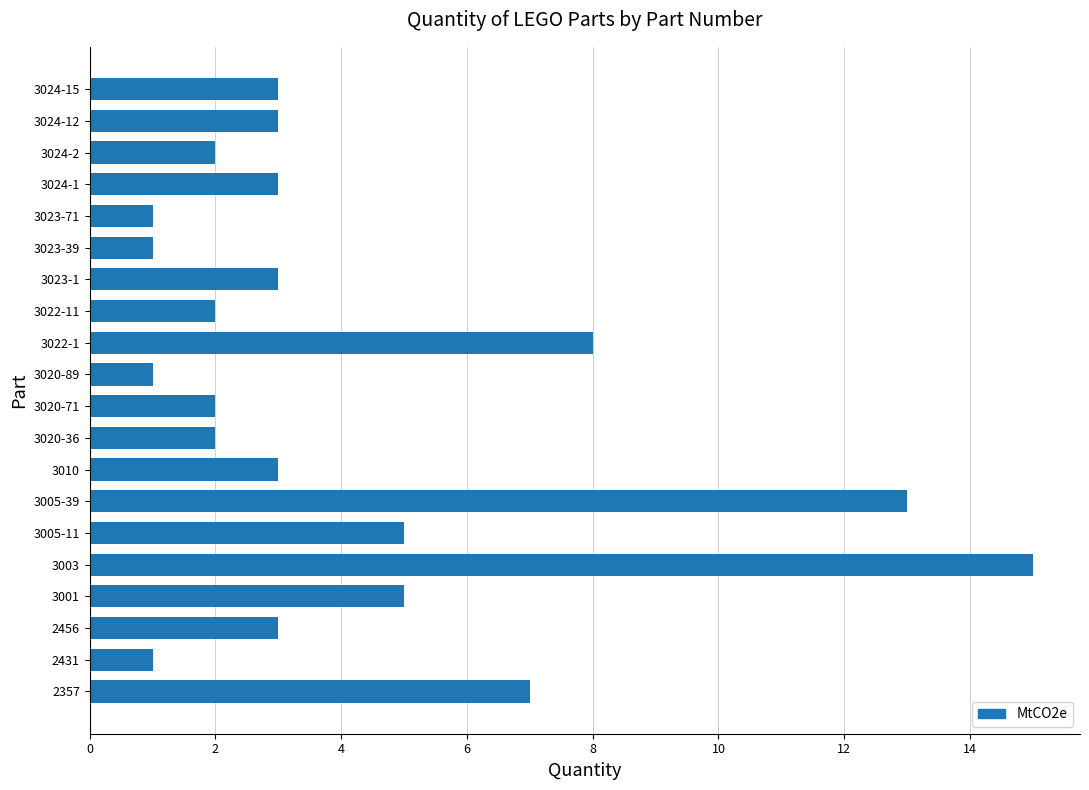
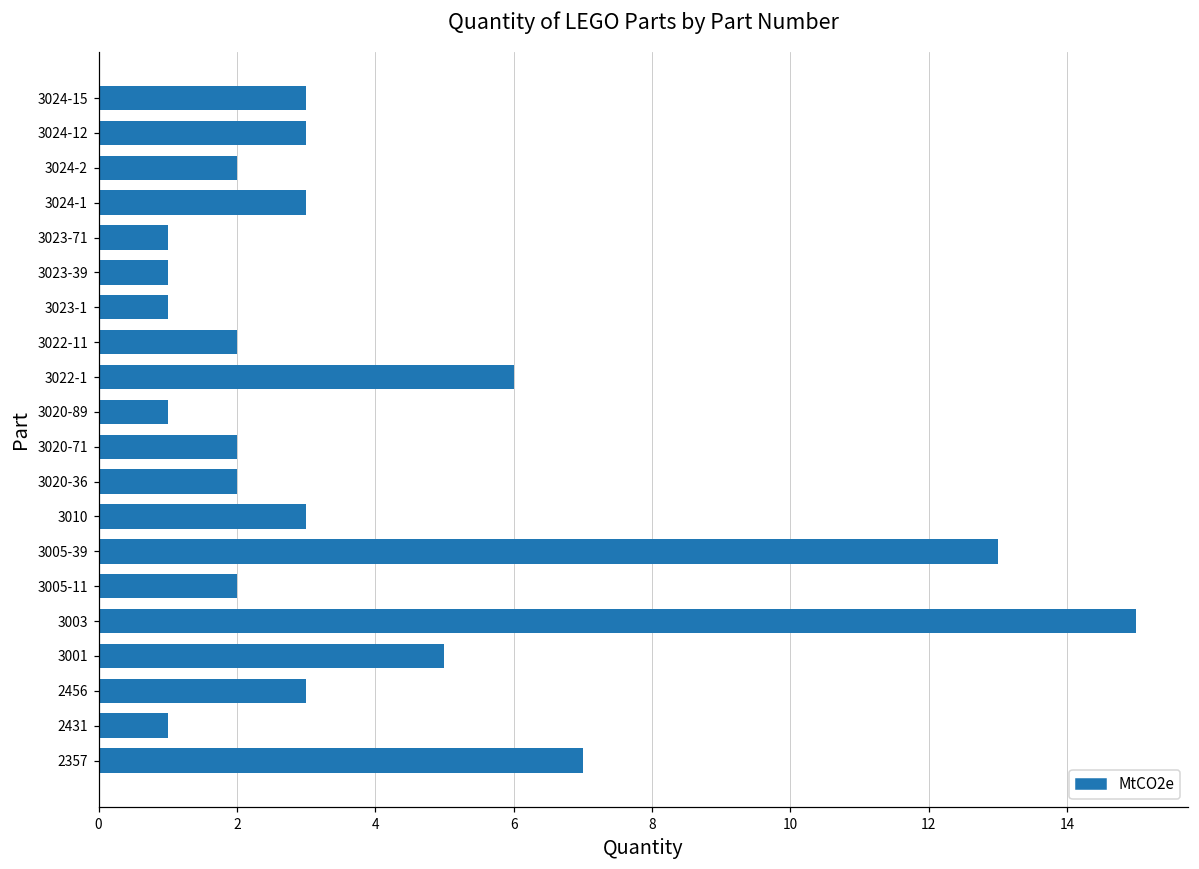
  {
    "3024-15": 3,
    "3024-12": 3,
    "3024-2": 2,
    "3024-1": 3,
    "3023-71": 1,
    "3023-39": 1,
-   "3023-1": 3,
+   "3023-1": 1,
    "3022-11": 2,
-   "3022-1": 8,
+   "3022-1": 6,
    "3020-89": 1,
    "3020-71": 2,
    "3020-36": 2,
    "3010": 3,
    "3005-39": 13,
-   "3005-11": 5,
+   "3005-11": 2,
    "3003": 15,
    "3001": 5,
    "2456": 3,
    "2431": 1,
    "2357": 7
  }
